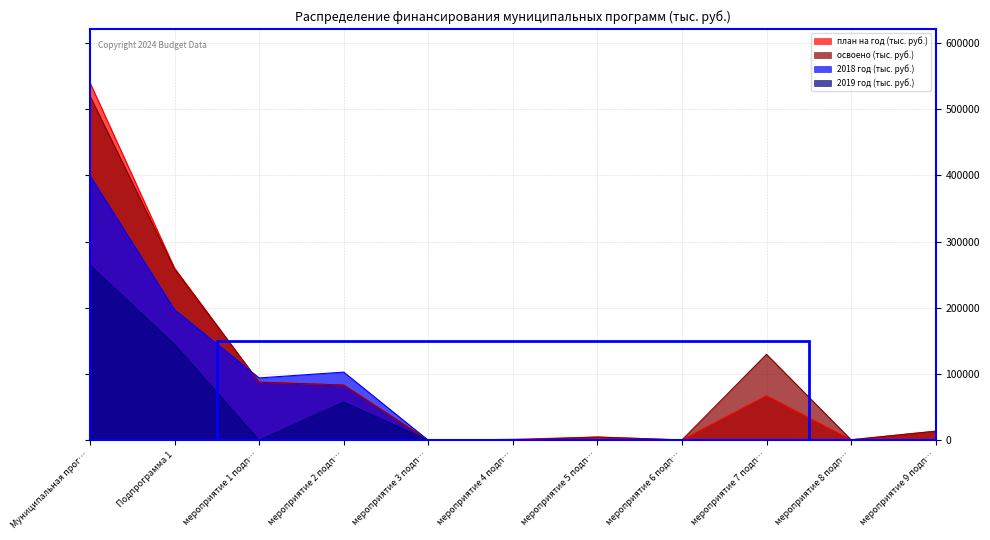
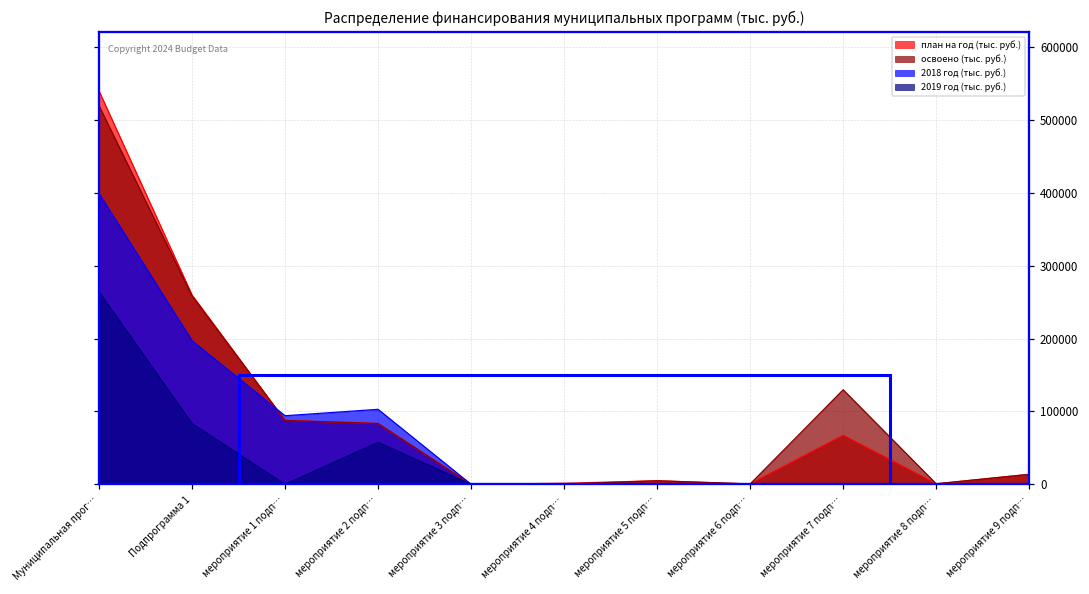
  {
    "план на год (тыс. руб.)": {
      "Муниципальная прог…": 540000,
      "мероприятие 7 подп…": 70000
    },
    "освоено (тыс. руб.)": {
      "Муниципальная прог…": 520000,
      "мероприятие 7 подп…": 130000
    },
    "2018 год (тыс. руб.)": {
      "Муниципальная прог…": 400000,
      "Подпрограмма 1": 200000,
      "мероприятие 1 подп…": 90000,
      "мероприятие 2 подп…": 100000
    },
    "2019 год (тыс. руб.)": {
      "Муниципальная прог…": 260000,
-     "Подпрограмма 1": 140000,
+     "Подпрограмма 1": 80000,
      "мероприятие 1 подп…": 0,
      "мероприятие 2 подп…": 60000
    }
  }
